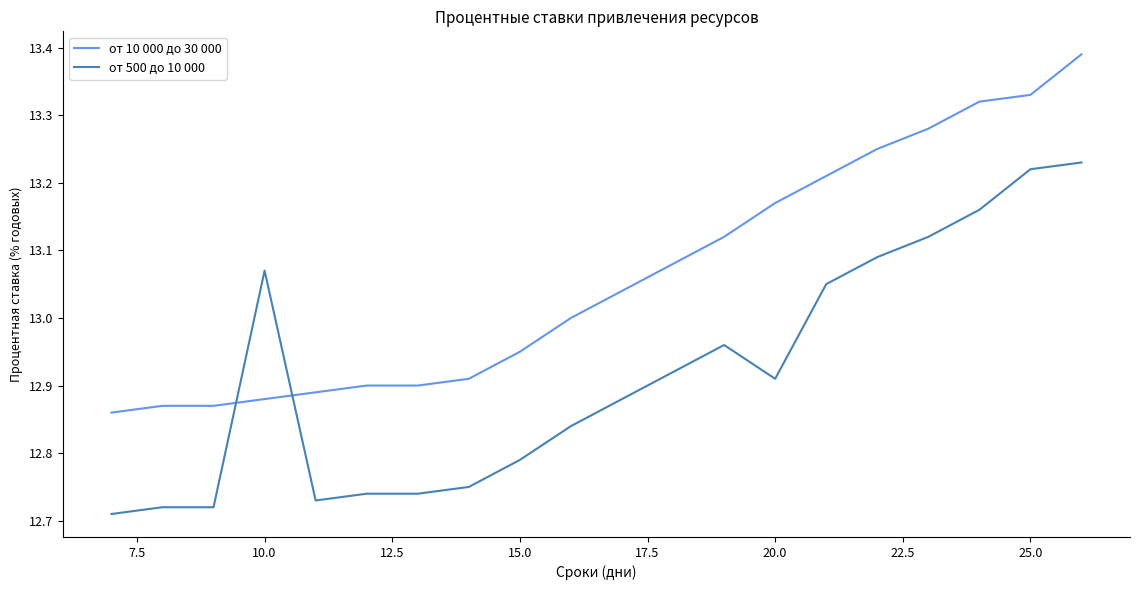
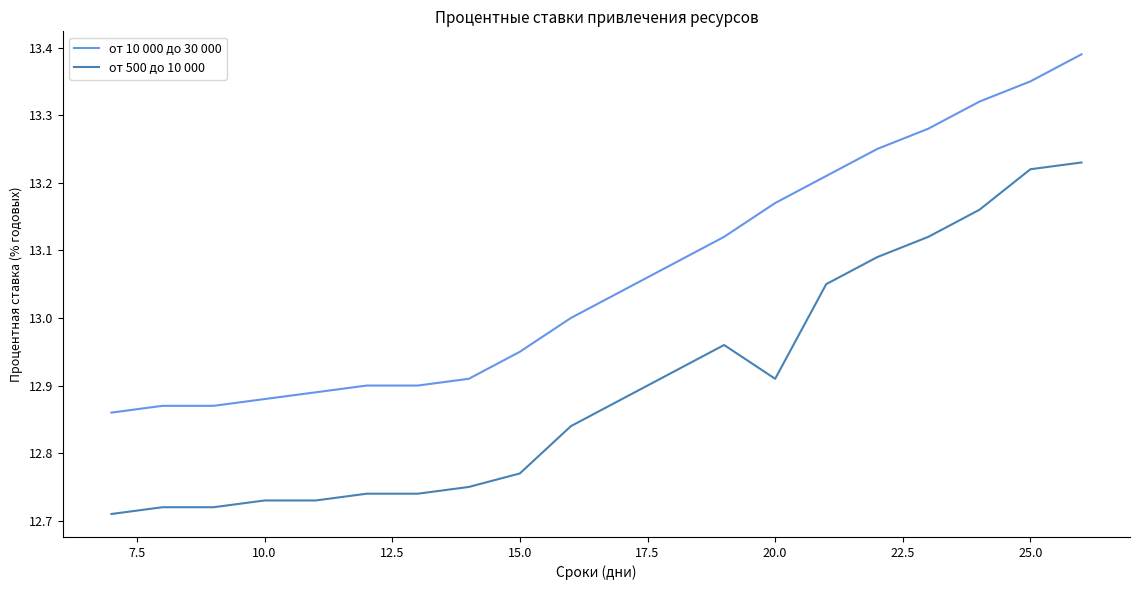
  {
    "от 10 000 до 30 000": {
      "10.0": 12.88,
      "15.0": 12.95,
      "20.0": 13.17,
-     "25.0": 13.33
+     "25.0": 13.35
    },
    "от 500 до 10 000": {
-     "10.0": 13.07,
-     "15.0": 12.79,
+     "10.0": 12.73,
+     "15.0": 12.77,
      "20.0": 12.91,
      "25.0": 13.22
    }
  }
